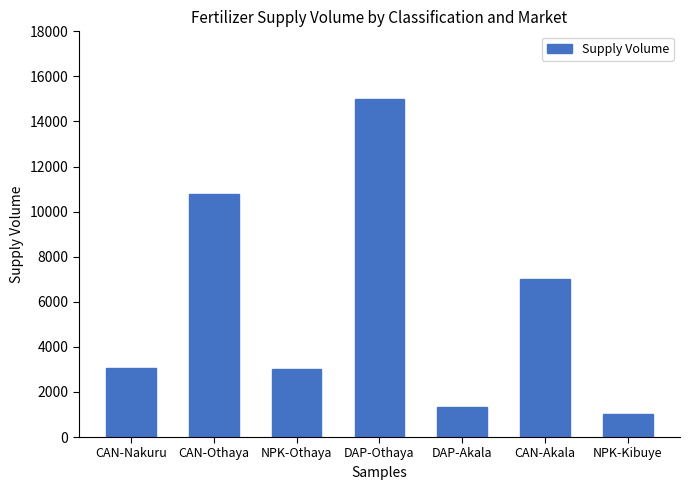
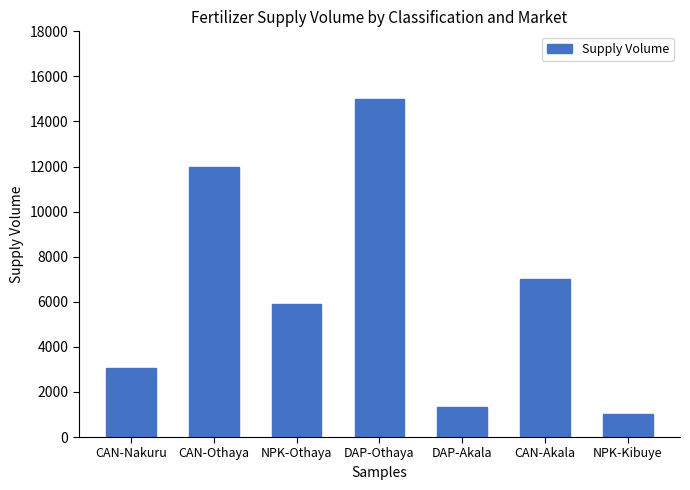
  {
    "CAN-Nakuru": 3100,
-   "CAN-Othaya": 10800,
-   "NPK-Othaya": 3000,
+   "CAN-Othaya": 12000,
+   "NPK-Othaya": 5900,
    "DAP-Othaya": 15000,
    "DAP-Akala": 1300,
    "CAN-Akala": 7000,
    "NPK-Kibuye": 1000
  }
